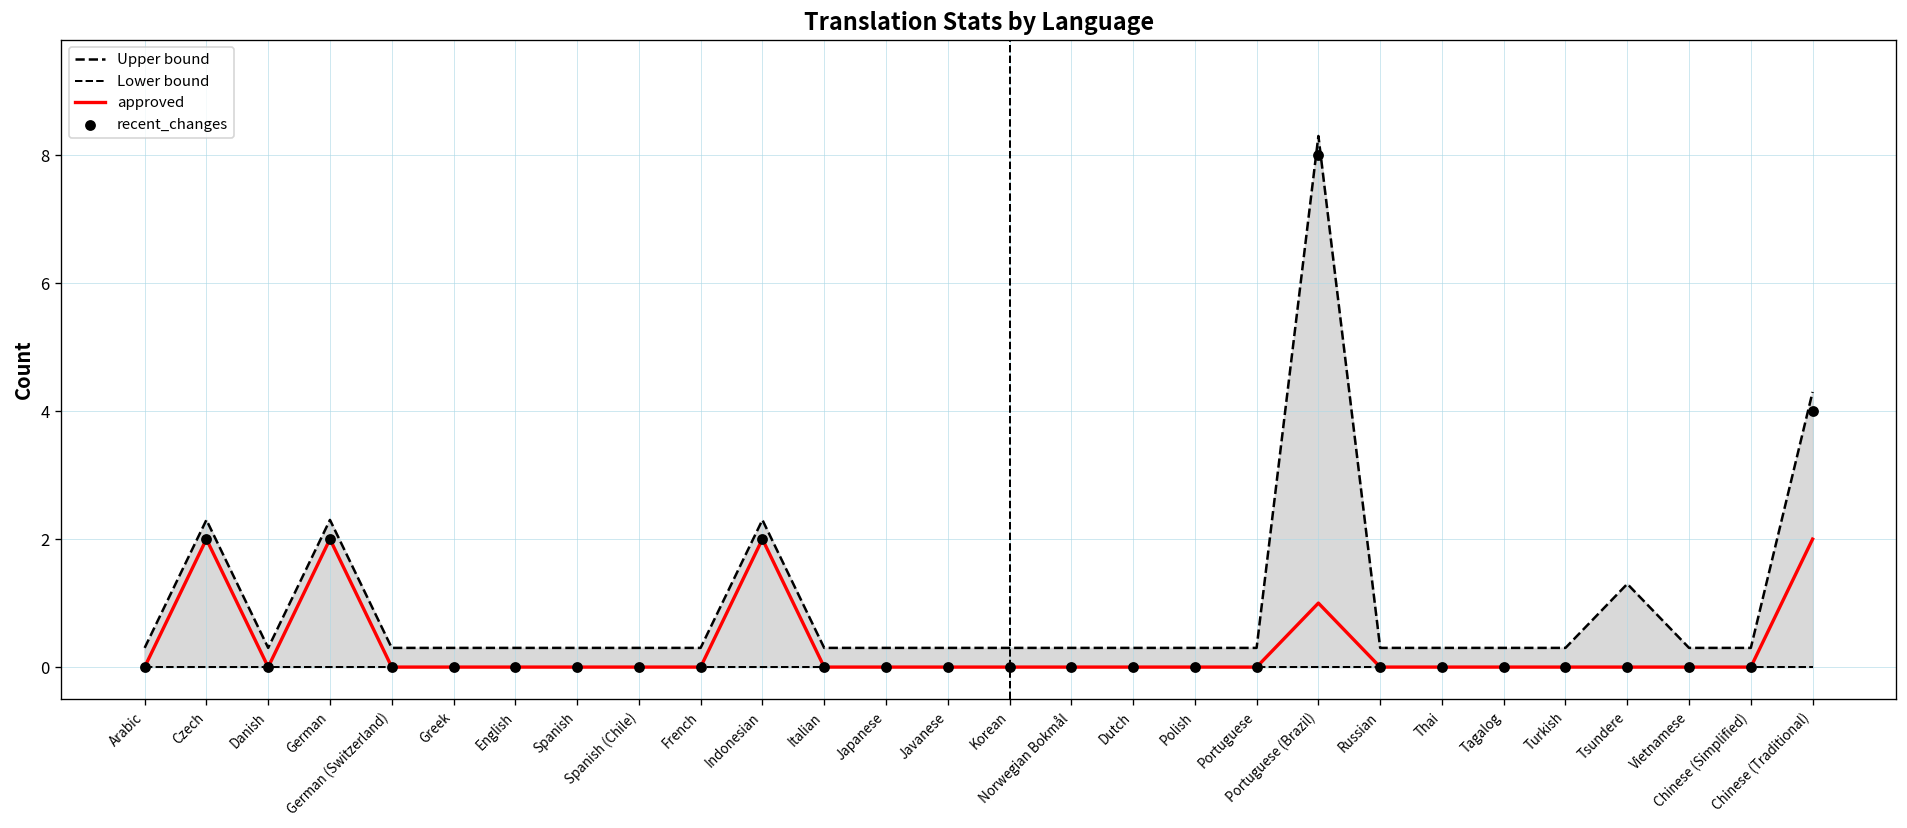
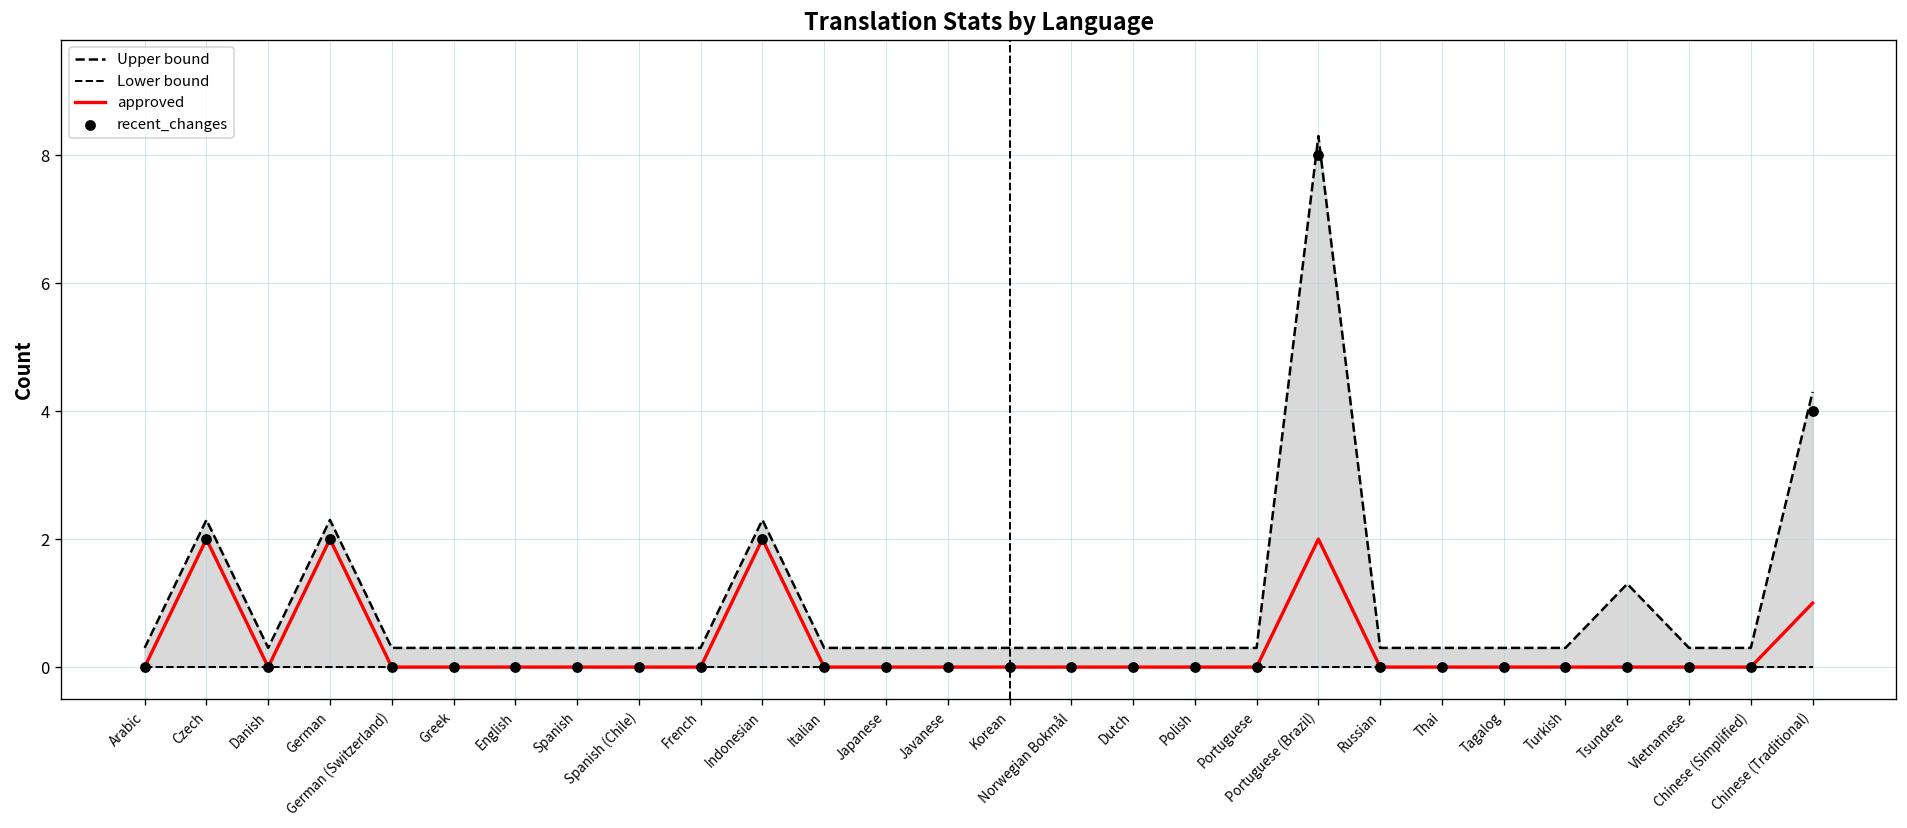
  {
    "approved": {
-     "Portuguese (Brazil)": 1,
-     "Chinese (Traditional)": 2
+     "Portuguese (Brazil)": 2,
+     "Chinese (Traditional)": 1
    }
  }
